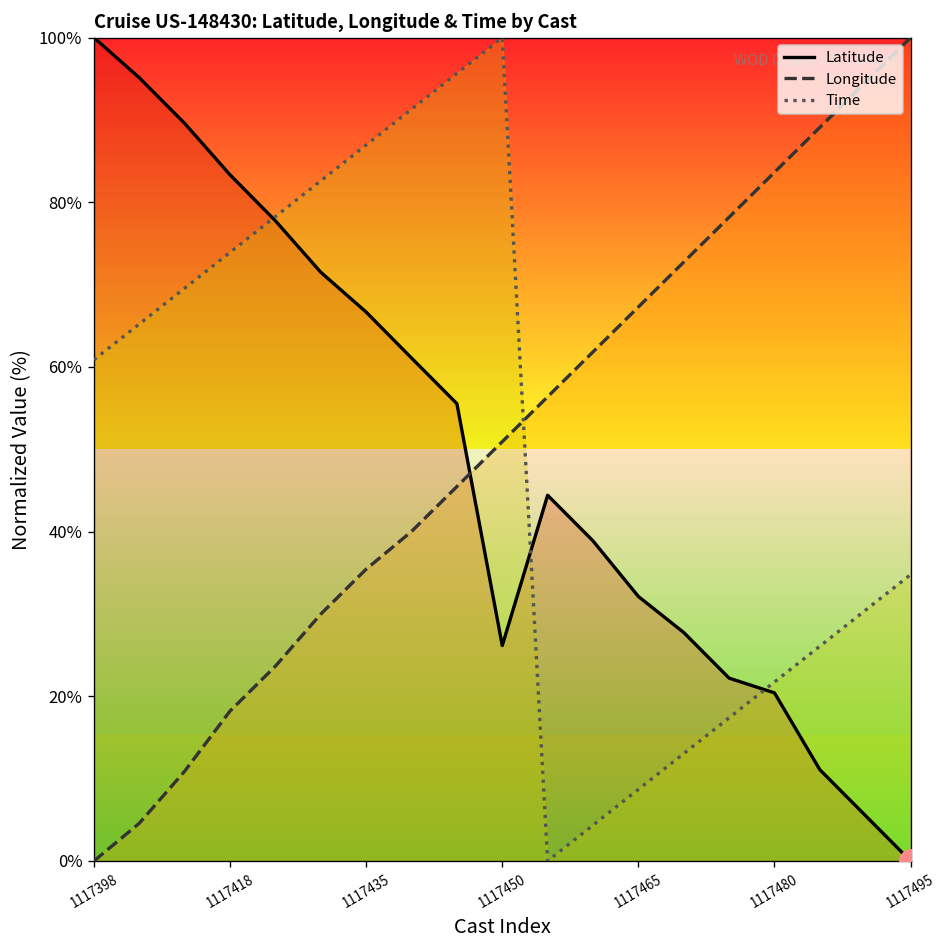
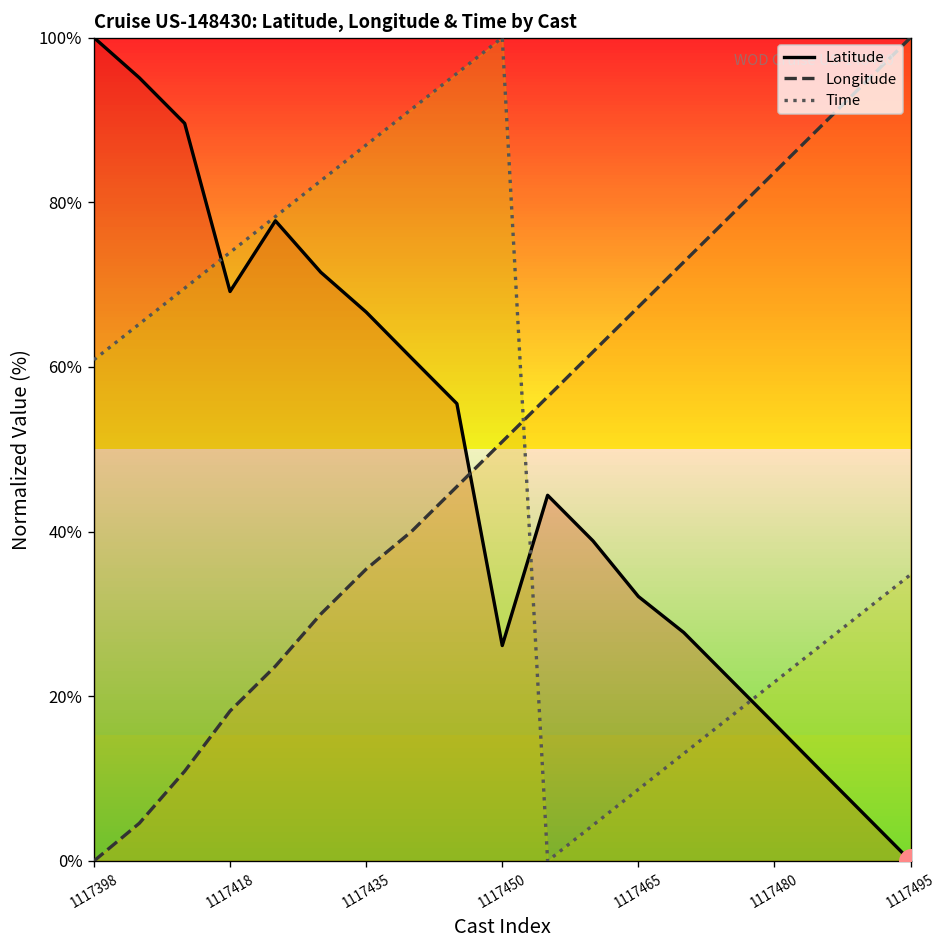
  {
    "Latitude": {
      "1117398": "100%",
-     "1117418": "83%",
+     "1117418": "69%",
      "1117435": "67%",
      "1117450": "26%",
      "1117465": "32%",
-     "1117480": "20%"
+     "1117480": "17%"
    }
  }
